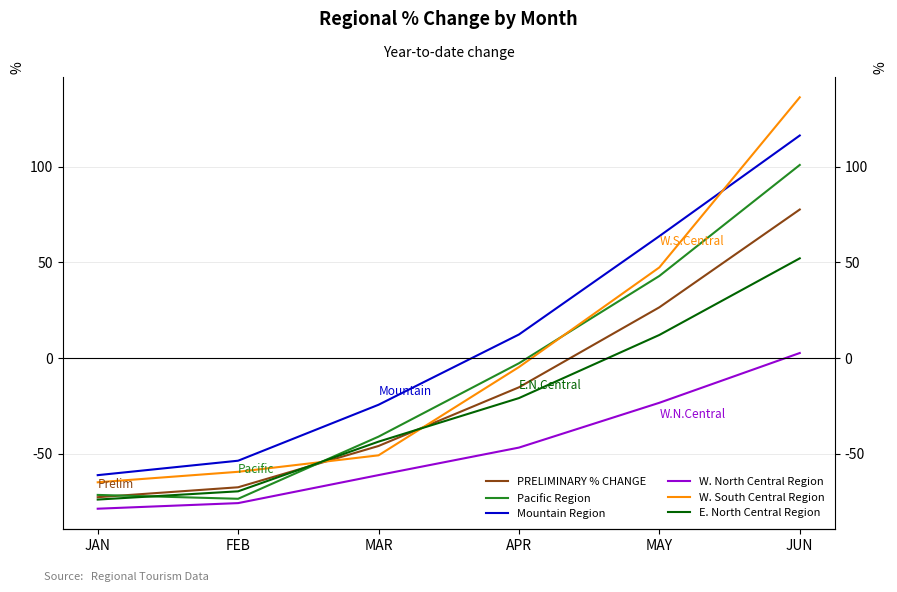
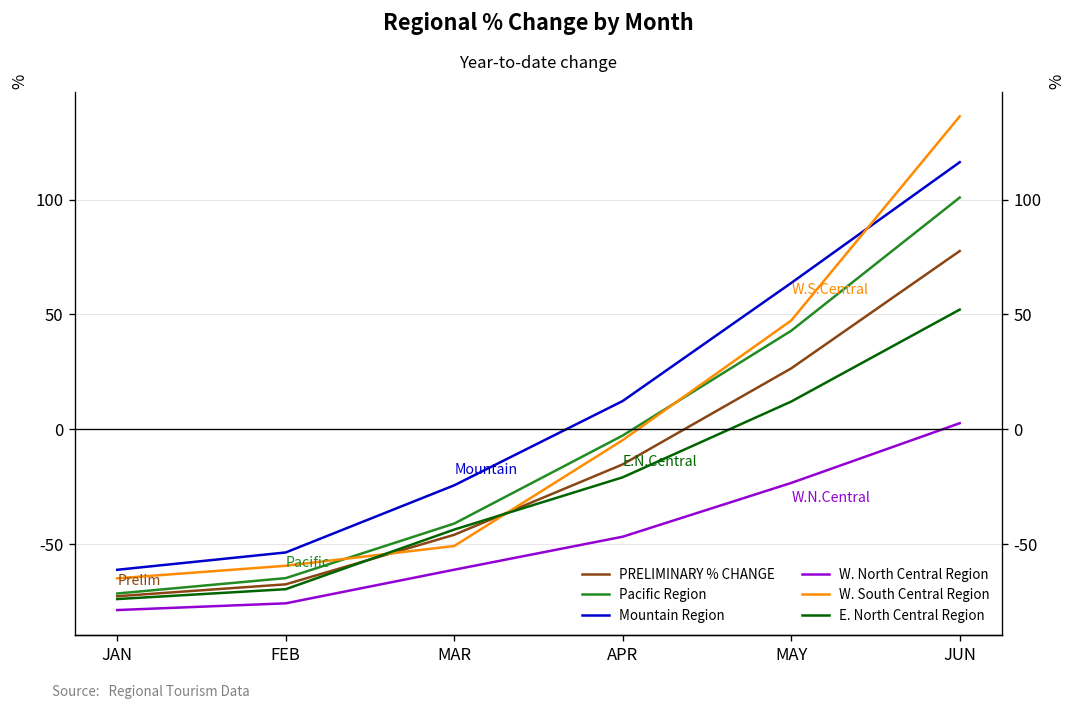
  {
    "PRELIMINARY % CHANGE": {
      "FEB": -67,
      "MAR": -46,
      "APR": -15,
      "MAY": 27,
      "JUN": 78
    },
    "Pacific Region": {
-     "FEB": -73,
+     "FEB": -65,
      "MAR": -41,
      "APR": -3,
      "MAY": 43,
      "JUN": 101
    },
    "Mountain Region": {
      "JAN": -61,
      "FEB": -54,
      "MAR": -24,
      "APR": 12,
      "MAY": 64,
      "JUN": 116
    },
    "W. North Central Region": {
      "JAN": -79,
      "FEB": -76,
      "MAR": -61,
      "APR": -47,
      "MAY": -23,
      "JUN": 3
    },
    "W. South Central Region": {
      "JAN": -65,
      "FEB": -59,
      "MAR": -51,
      "APR": -5,
      "MAY": 47,
      "JUN": 136
    },
    "E. North Central Region": {
      "FEB": -70,
      "MAR": -44,
      "APR": -21,
      "MAY": 12,
      "JUN": 52
    }
  }
